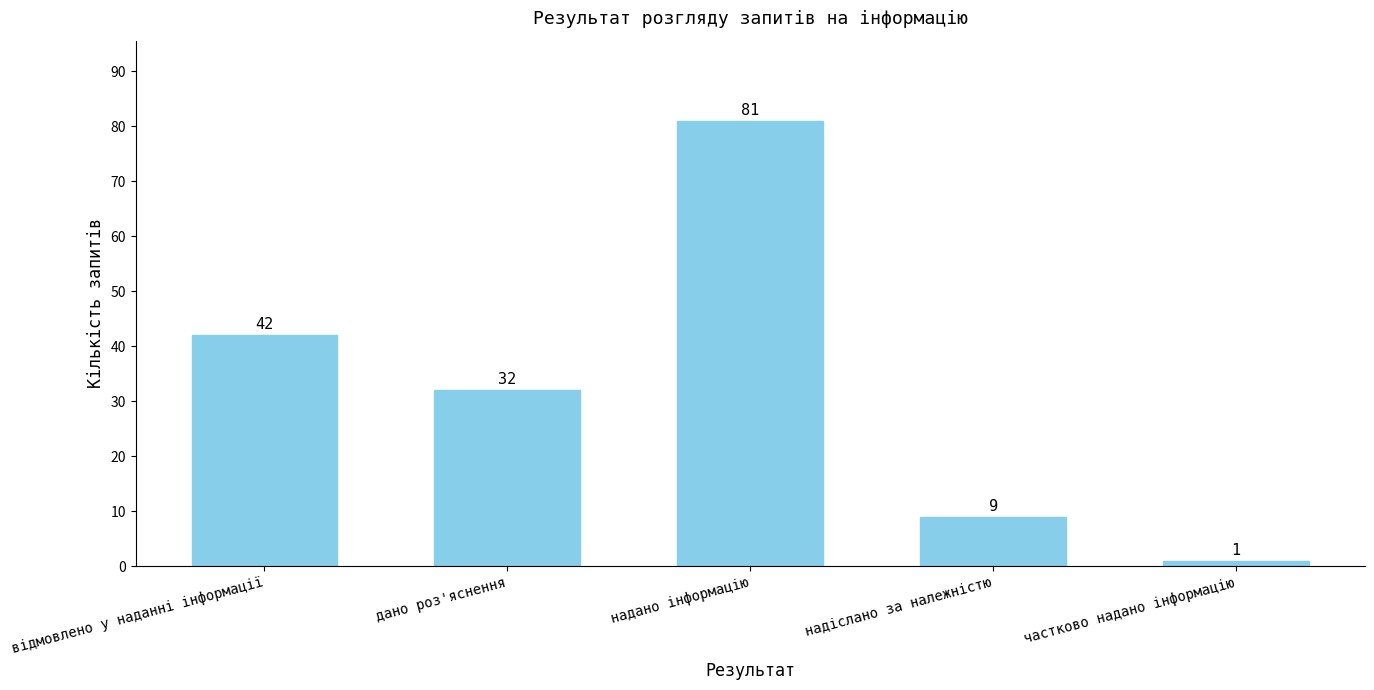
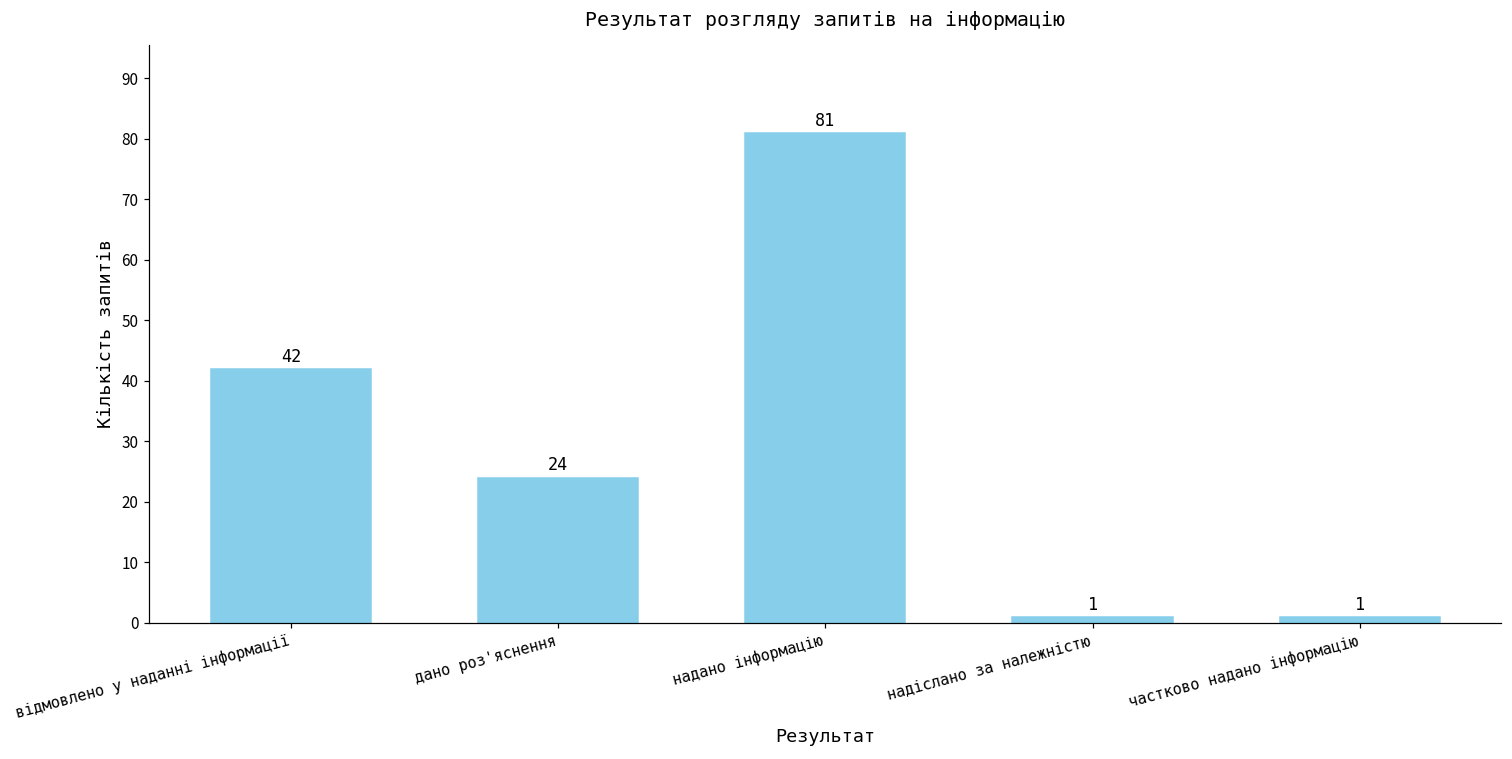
  {
    "відмовлено у наданні інформації": 42,
-   "дано роз'яснення": 32,
+   "дано роз'яснення": 24,
    "надано інформацію": 81,
-   "надіслано за належністю": 9,
+   "надіслано за належністю": 1,
    "частково надано інформацію": 1
  }
